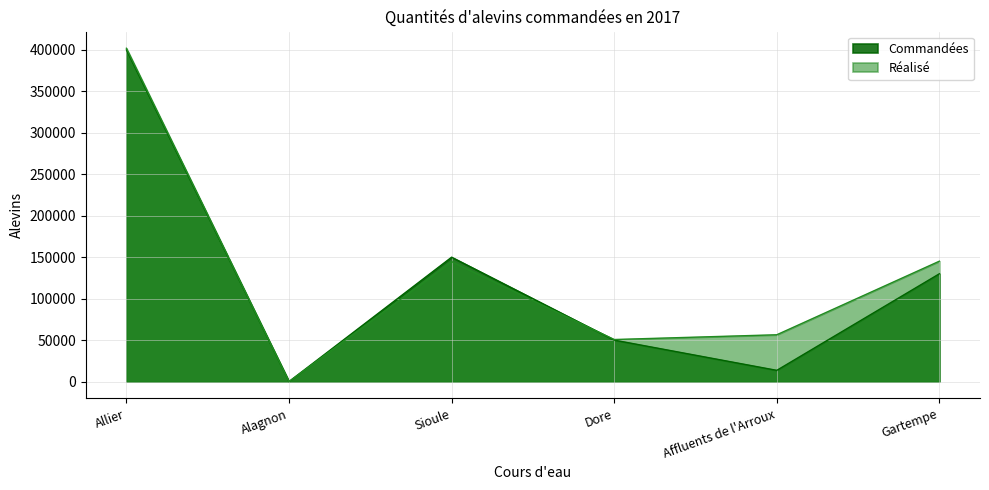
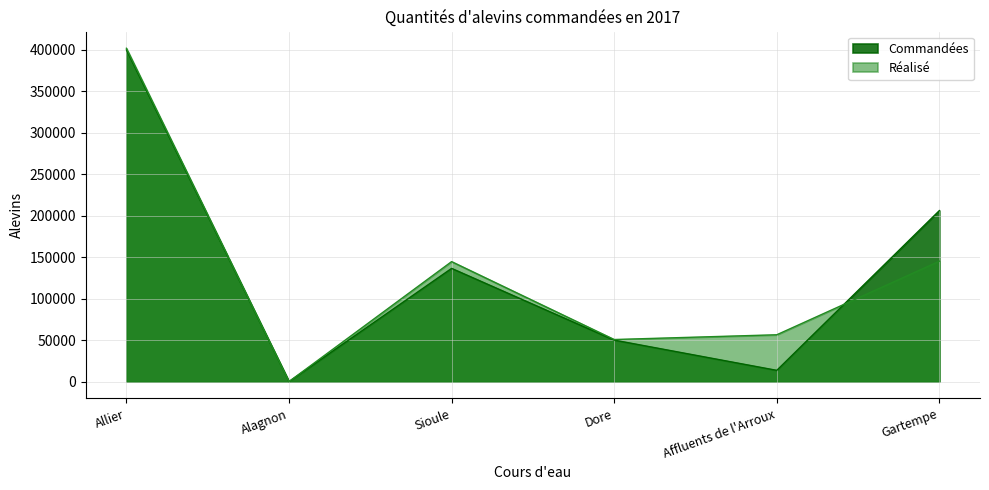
  {
    "Commandées": {
-     "Sioule": 150000,
+     "Sioule": 140000,
      "Affluents de l'Arroux": 10000,
-     "Gartempe": 130000
+     "Gartempe": 210000
    },
    "Réalisé": {
      "Sioule": 140000,
      "Affluents de l'Arroux": 60000,
      "Gartempe": 150000
    }
  }
